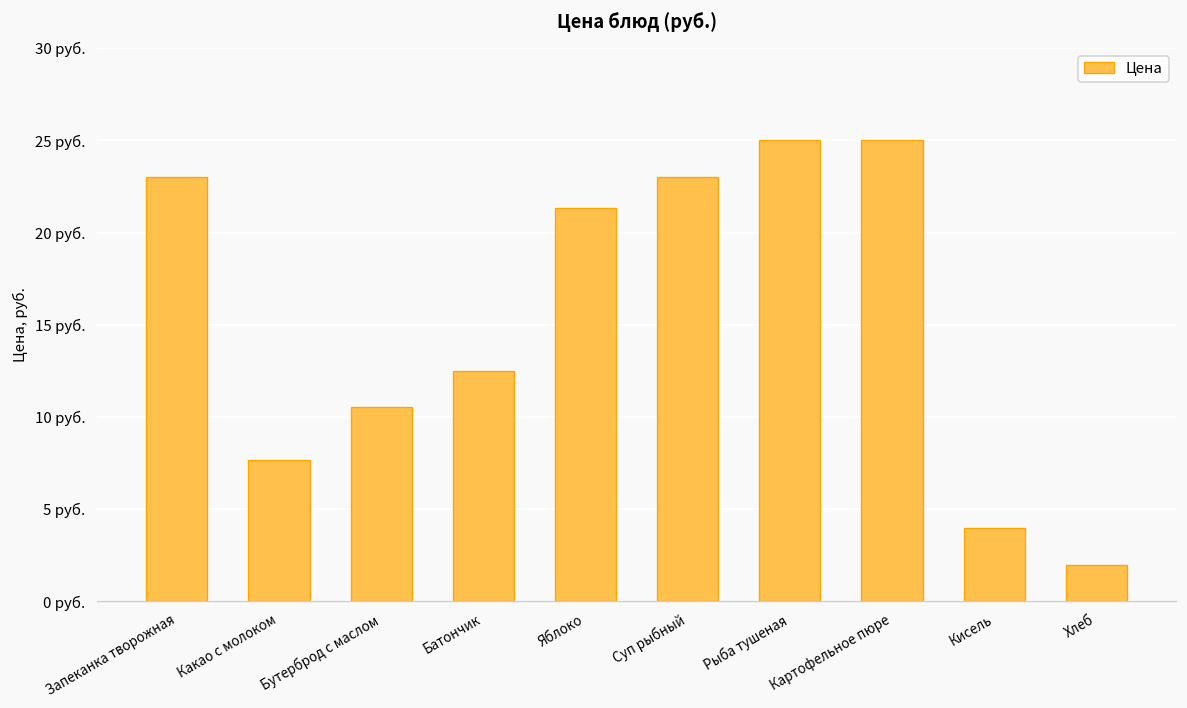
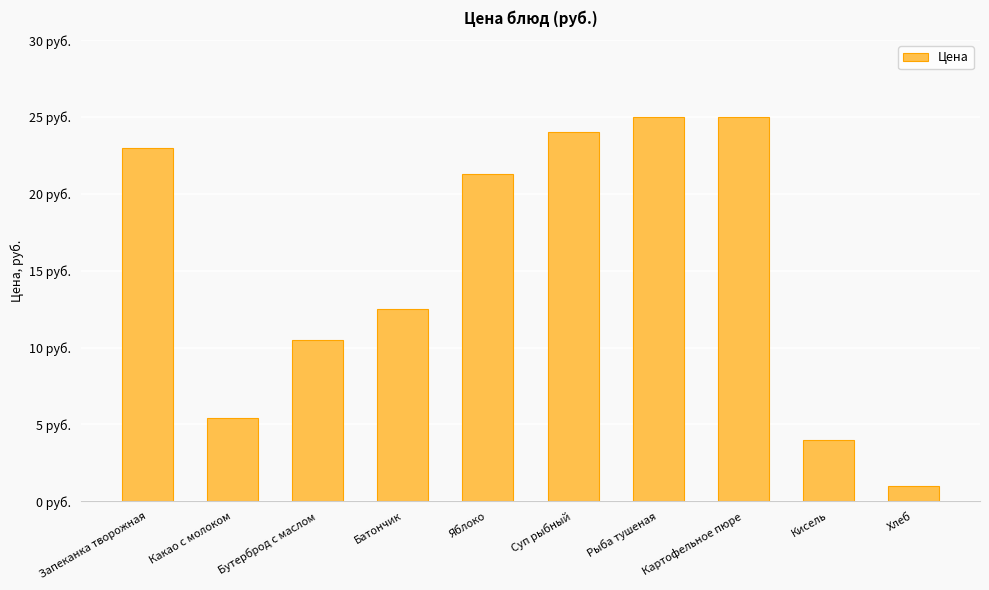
  {
    "Запеканка творожная": "23.0 руб.",
-   "Какао с молоком": "7.7 руб.",
+   "Какао с молоком": "5.4 руб.",
    "Бутерброд с маслом": "10.5 руб.",
    "Батончик": "12.5 руб.",
    "Яблоко": "21.3 руб.",
-   "Суп рыбный": "23 руб.",
+   "Суп рыбный": "24 руб.",
    "Рыба тушеная": "25.0 руб.",
    "Картофельное пюре": "25.0 руб.",
    "Кисель": "4.0 руб.",
-   "Хлеб": "2 руб."
+   "Хлеб": "1 руб."
  }
